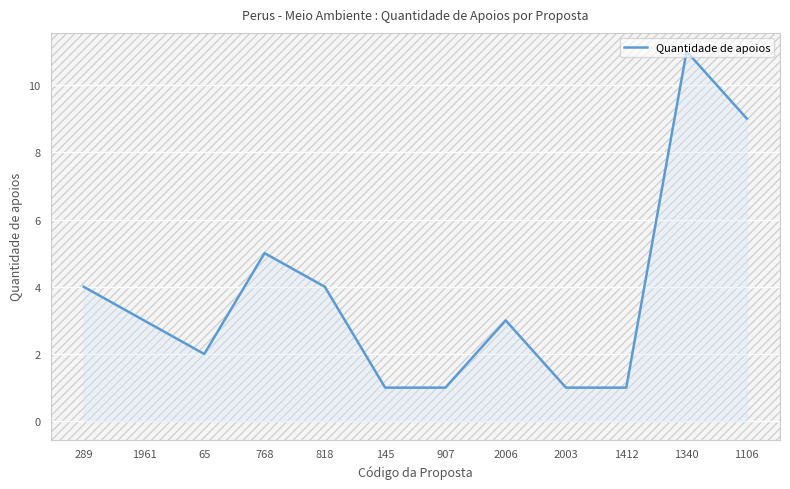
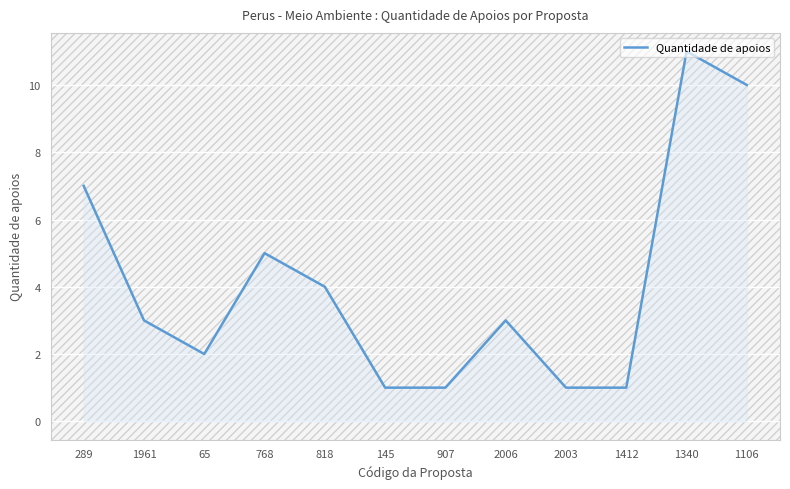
  {
-   "289": 4,
+   "289": 7,
    "1961": 3,
    "65": 2,
    "768": 5,
    "818": 4,
    "145": 1,
    "907": 1,
    "2006": 3,
    "2003": 1,
    "1412": 1,
-   "1106": 9
+   "1106": 10
  }
